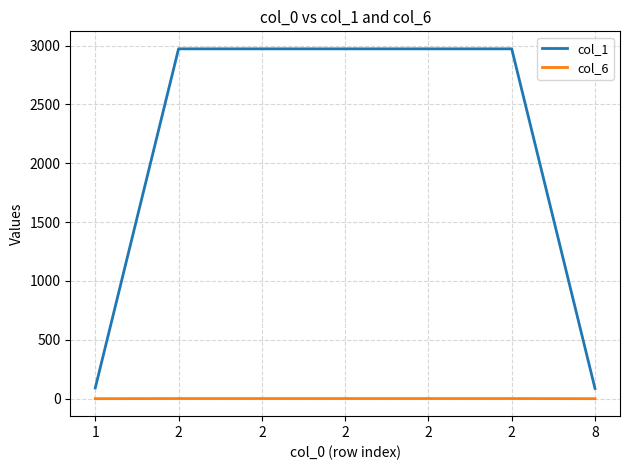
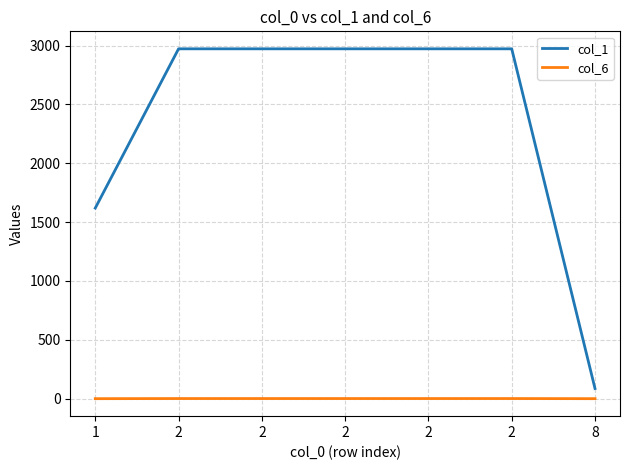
  {
    "col_1": {
-     "1": 90,
+     "1": 1620,
      "8": 90
    },
    "col_6": {
      "1": 0,
      "8": 0
    }
  }
